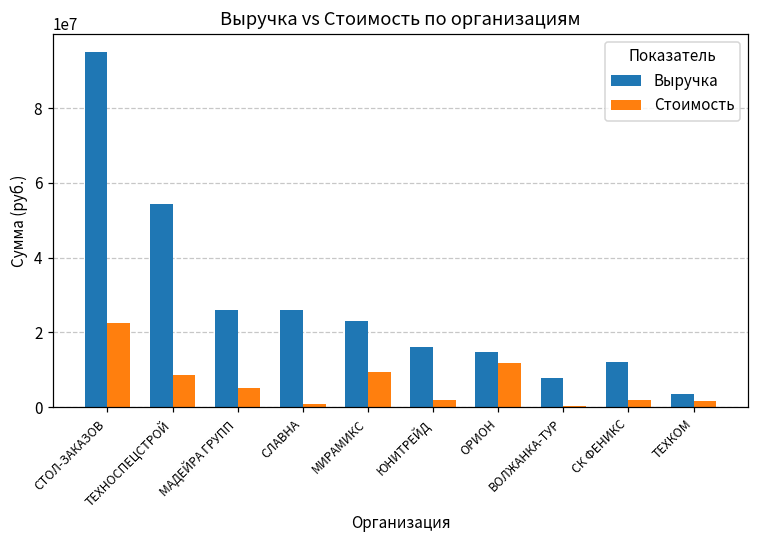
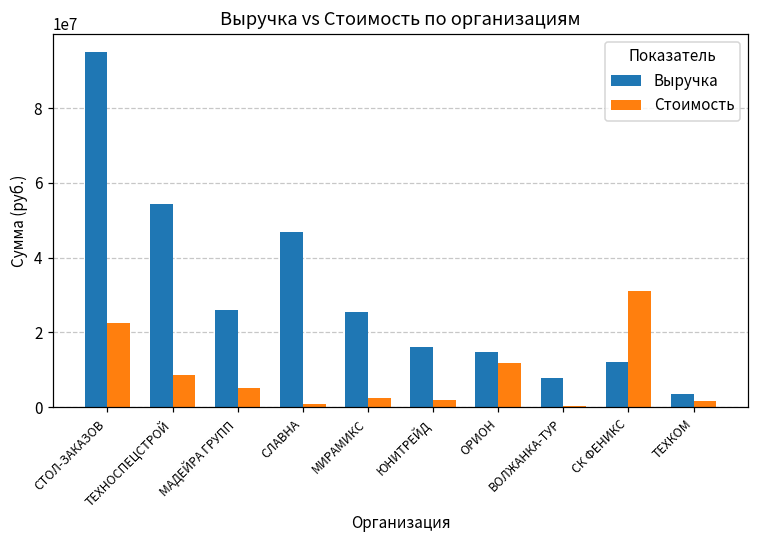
  {
    "Выручка": {
      "СТОЛ-ЗАКАЗОВ": 95000000,
      "ТЕХНОСПЕЦСТРОЙ": 54000000,
      "МАДЕЙРА ГРУПП": 26000000,
-     "СЛАВНА": 26000000,
-     "МИРАМИКС": 23000000,
+     "СЛАВНА": 47000000,
+     "МИРАМИКС": 26000000,
      "ЮНИТРЕЙД": 16000000,
      "ОРИОН": 15000000,
      "ВОЛЖАНКА-ТУР": 8000000,
      "СК ФЕНИКС": 12000000,
      "ТЕХКОМ": 4000000
    },
    "Стоимость": {
      "СТОЛ-ЗАКАЗОВ": 23000000,
      "ТЕХНОСПЕЦСТРОЙ": 8000000,
      "МАДЕЙРА ГРУПП": 5000000,
      "СЛАВНА": 1000000,
-     "МИРАМИКС": 9000000,
+     "МИРАМИКС": 2000000,
      "ЮНИТРЕЙД": 2000000,
      "ОРИОН": 12000000,
-     "СК ФЕНИКС": 2000000,
+     "СК ФЕНИКС": 31000000,
      "ТЕХКОМ": 2000000
    }
  }
